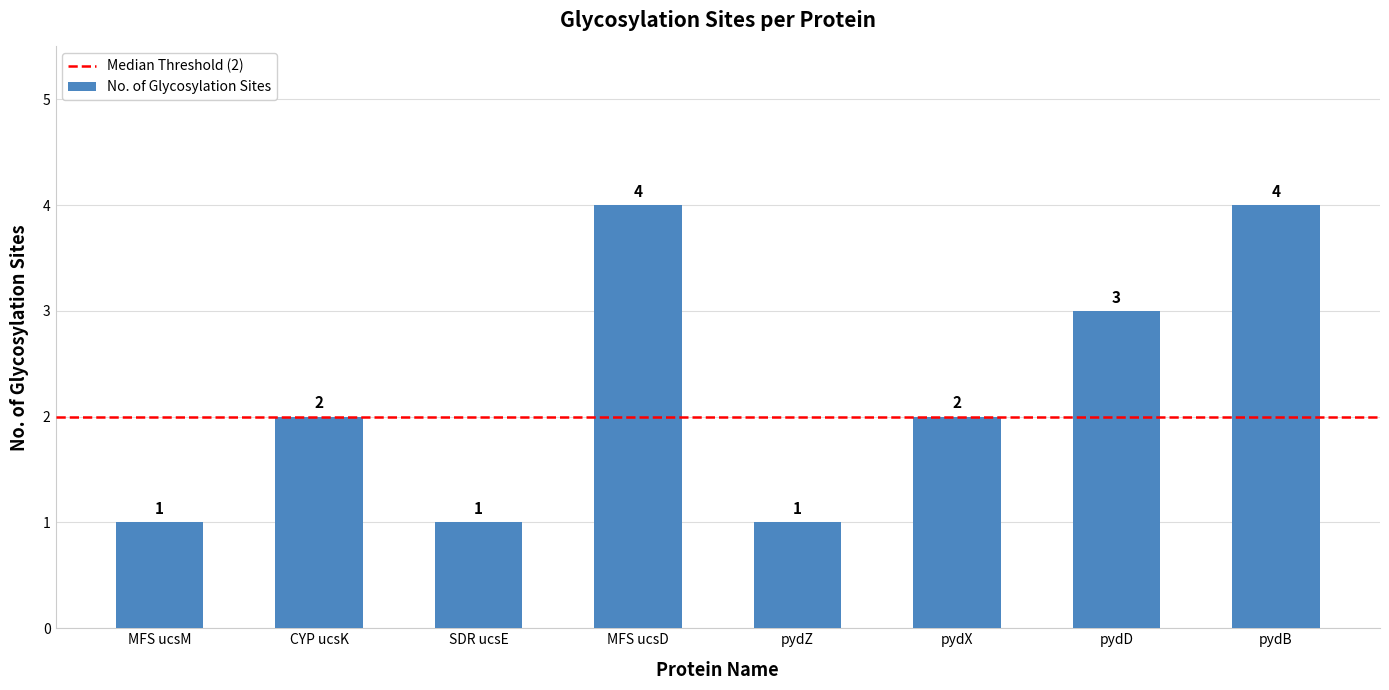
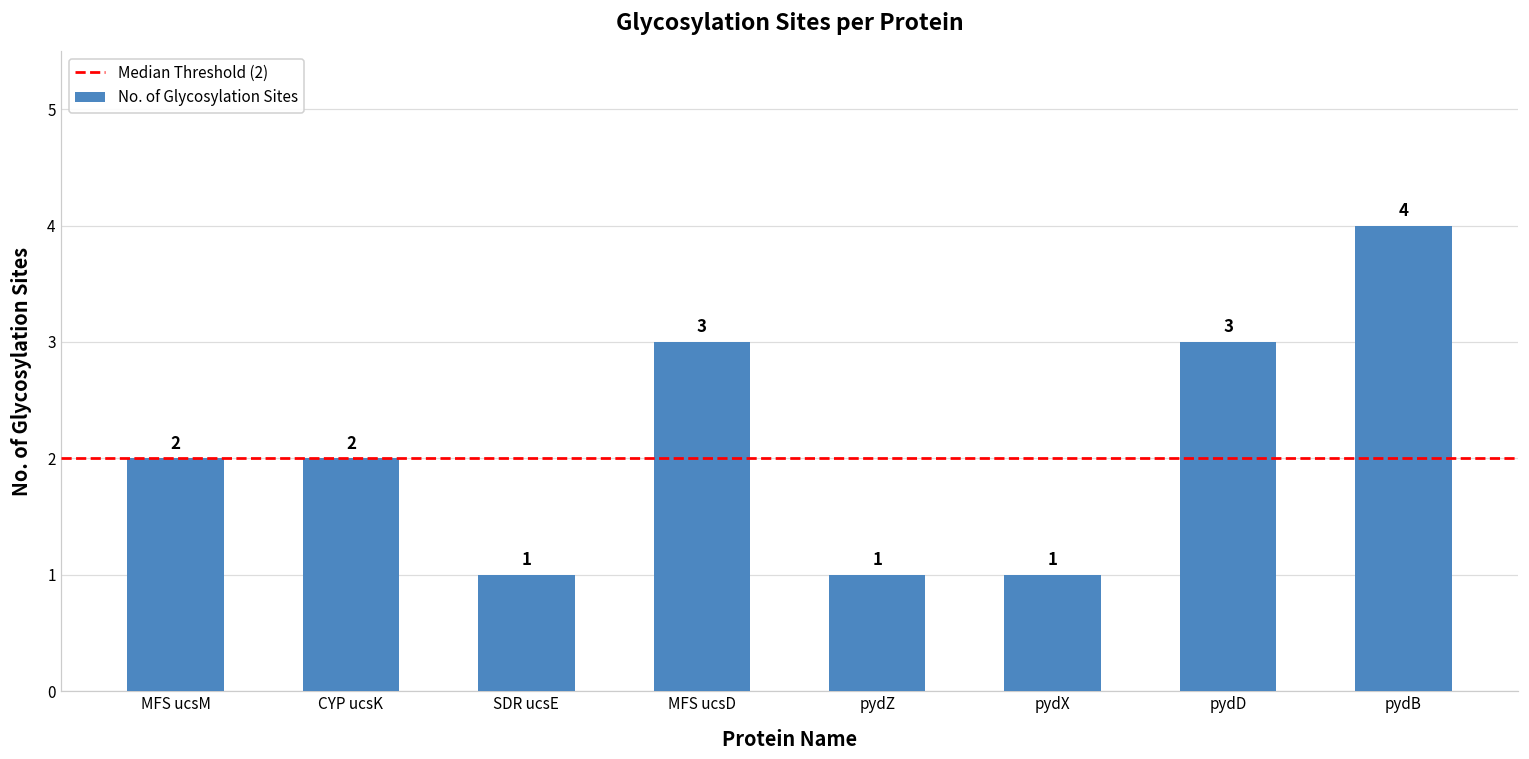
  {
-   "MFS ucsM": 1,
+   "MFS ucsM": 2,
    "CYP ucsK": 2,
    "SDR ucsE": 1,
-   "MFS ucsD": 4,
+   "MFS ucsD": 3,
    "pydZ": 1,
-   "pydX": 2,
+   "pydX": 1,
    "pydD": 3,
    "pydB": 4
  }
